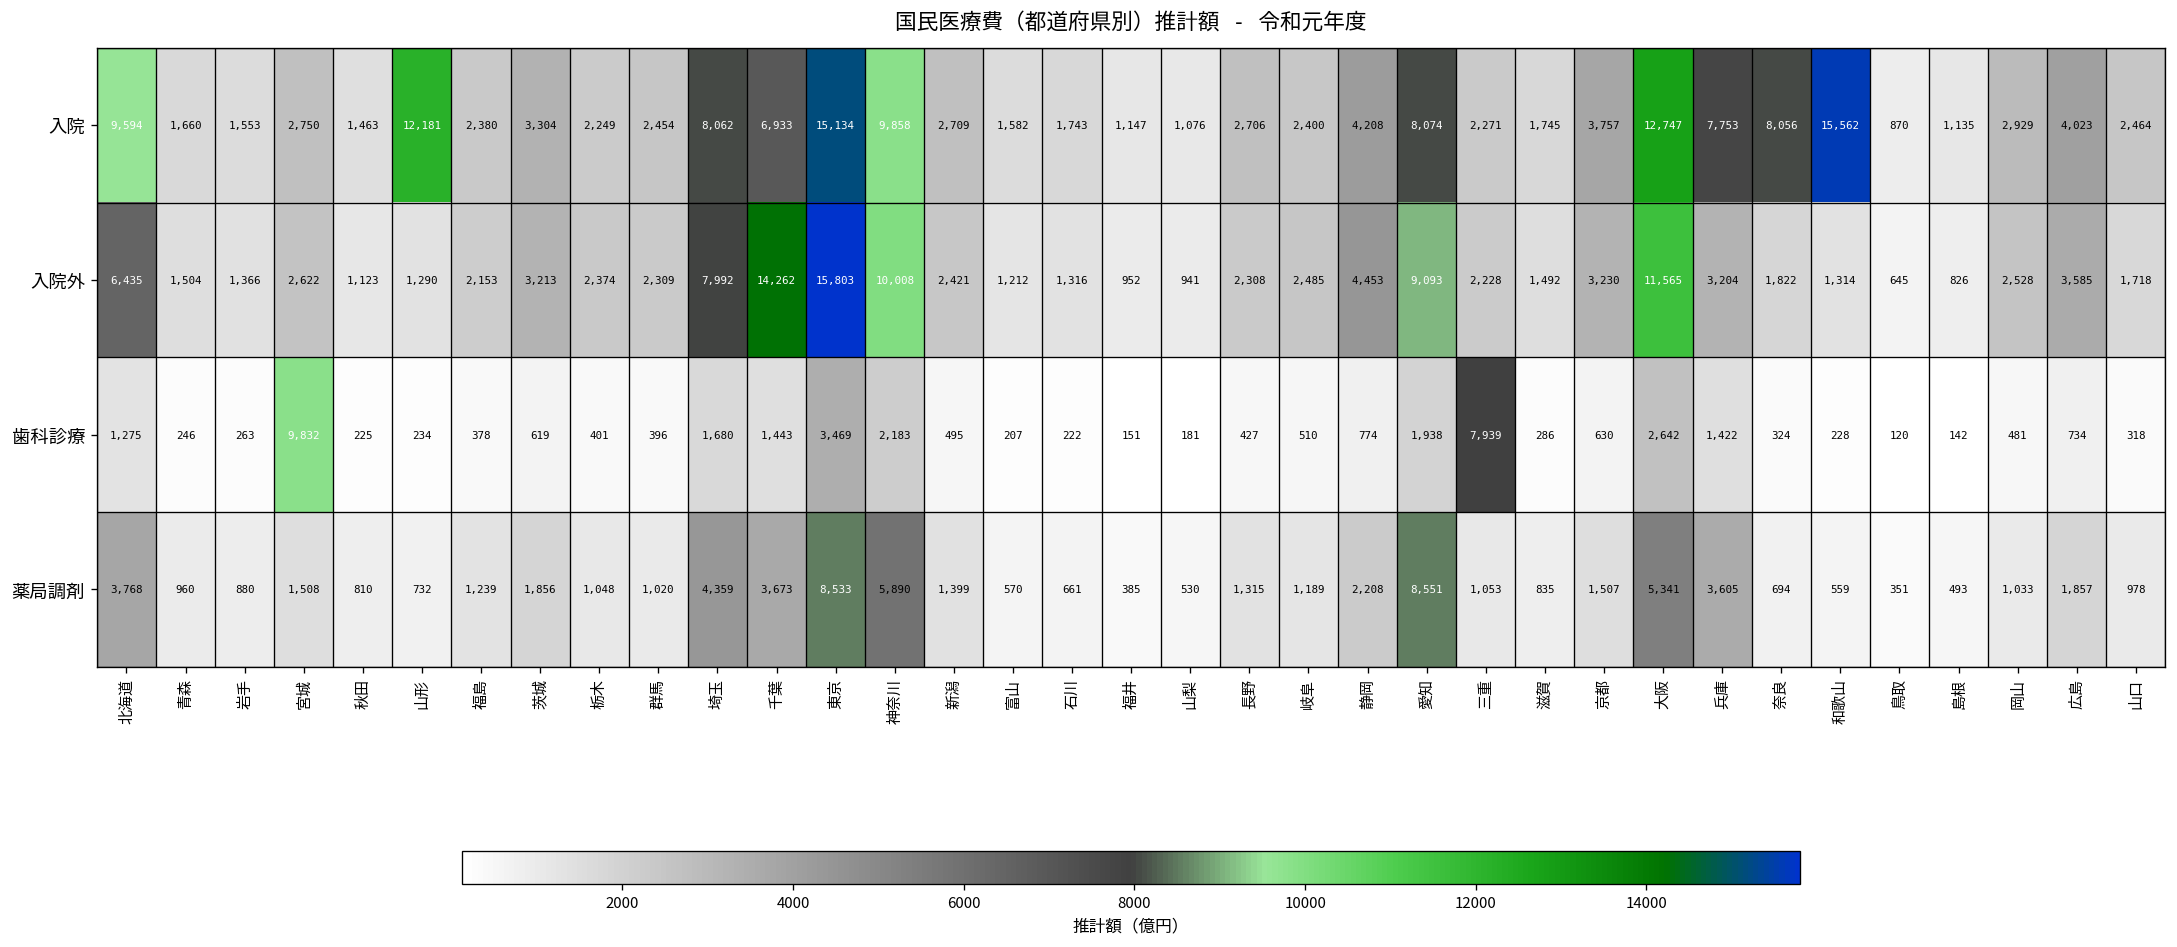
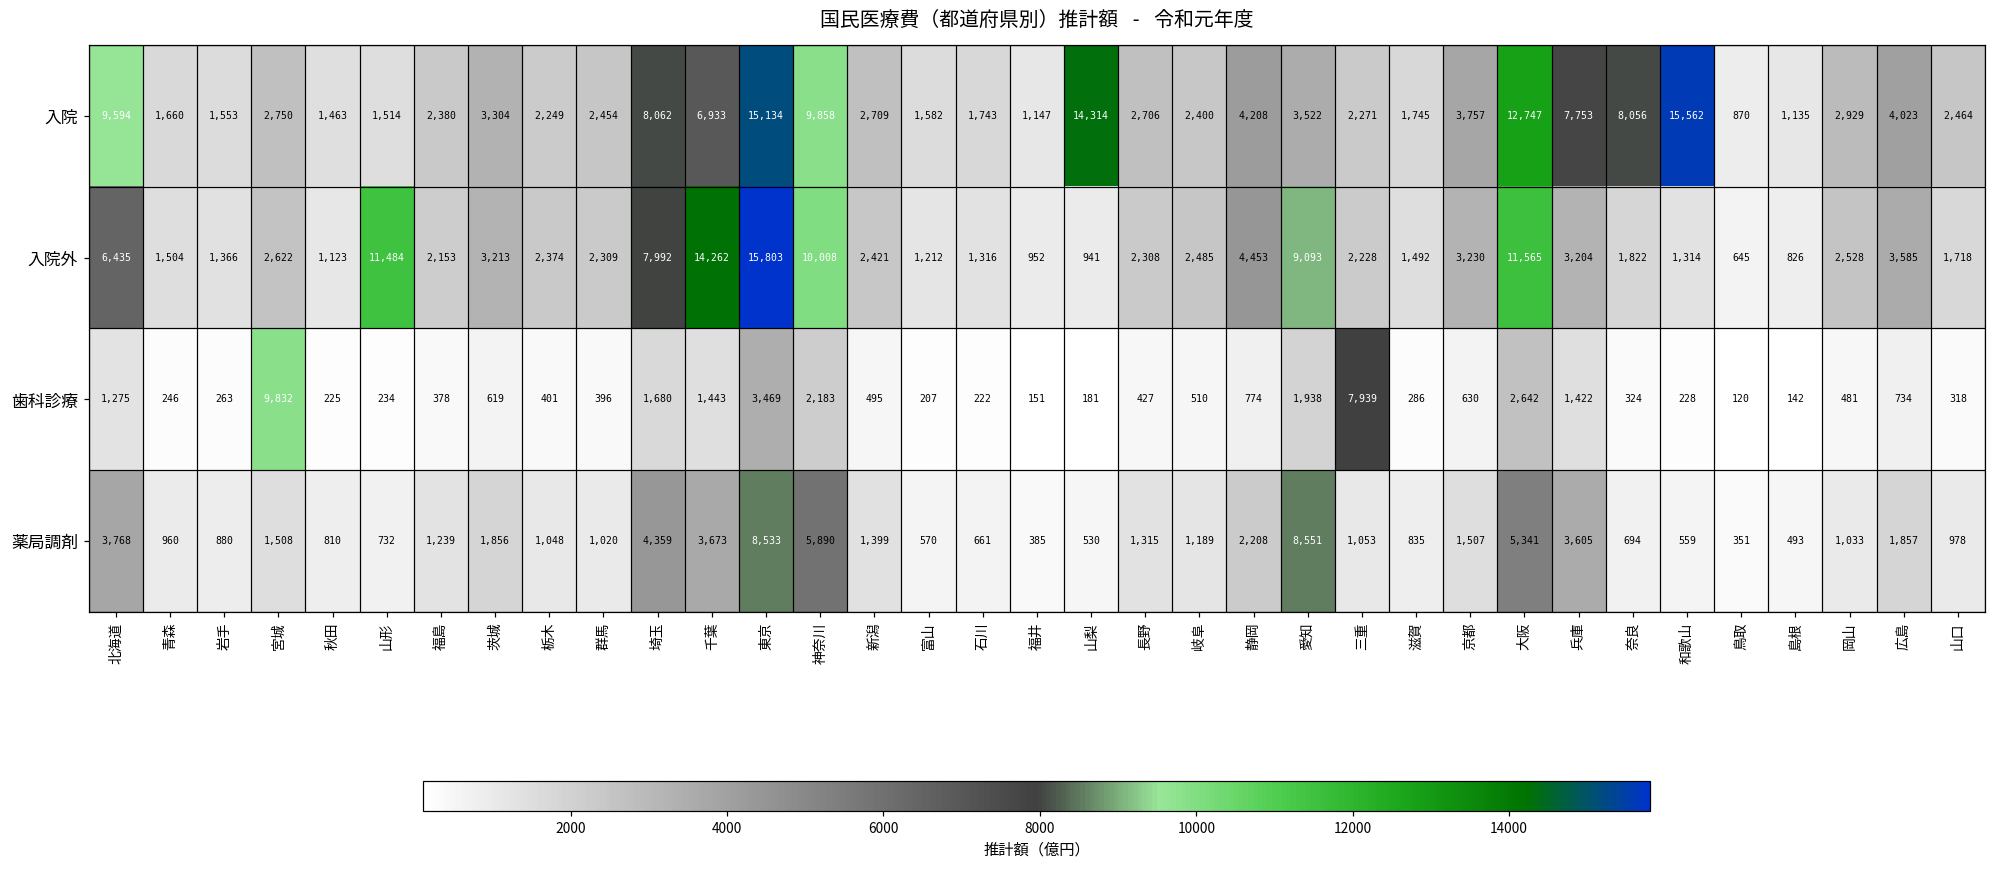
  {
    "入院": {
      "北海道": "9,594",
      "青森": "1,660",
      "岩手": "1,553",
      "宮城": "2,750",
      "秋田": "1,463",
-     "山形": "12,181",
+     "山形": "1,514",
      "福島": "2,380",
      "茨城": "3,304",
      "栃木": "2,249",
      "群馬": "2,454",
      "埼玉": "8,062",
      "千葉": "6,933",
      "東京": "15,134",
      "神奈川": "9,858",
      "新潟": "2,709",
      "富山": "1,582",
      "石川": "1,743",
      "福井": "1,147",
-     "山梨": "1,076",
+     "山梨": "14,314",
      "長野": "2,706",
      "岐阜": "2,400",
      "静岡": "4,208",
-     "愛知": "8,074",
+     "愛知": "3,522",
      "三重": "2,271",
      "滋賀": "1,745",
      "京都": "3,757",
      "大阪": "12,747",
      "兵庫": "7,753",
      "奈良": "8,056",
      "和歌山": "15,562",
      "鳥取": "870",
      "島根": "1,135",
      "岡山": "2,929",
      "広島": "4,023",
      "山口": "2,464"
    },
    "入院外": {
      "北海道": "6,435",
      "青森": "1,504",
      "岩手": "1,366",
      "宮城": "2,622",
      "秋田": "1,123",
-     "山形": "1,290",
+     "山形": "11,484",
      "福島": "2,153",
      "茨城": "3,213",
      "栃木": "2,374",
      "群馬": "2,309",
      "埼玉": "7,992",
      "千葉": "14,262",
      "東京": "15,803",
      "神奈川": "10,008",
      "新潟": "2,421",
      "富山": "1,212",
      "石川": "1,316",
      "福井": "952",
      "山梨": "941",
      "長野": "2,308",
      "岐阜": "2,485",
      "静岡": "4,453",
      "愛知": "9,093",
      "三重": "2,228",
      "滋賀": "1,492",
      "京都": "3,230",
      "大阪": "11,565",
      "兵庫": "3,204",
      "奈良": "1,822",
      "和歌山": "1,314",
      "鳥取": "645",
      "島根": "826",
      "岡山": "2,528",
      "広島": "3,585",
      "山口": "1,718"
    },
    "歯科診療": {
      "北海道": "1,275",
      "青森": "246",
      "岩手": "263",
      "宮城": "9,832",
      "秋田": "225",
      "山形": "234",
      "福島": "378",
      "茨城": "619",
      "栃木": "401",
      "群馬": "396",
      "埼玉": "1,680",
      "千葉": "1,443",
      "東京": "3,469",
      "神奈川": "2,183",
      "新潟": "495",
      "富山": "207",
      "石川": "222",
      "福井": "151",
      "山梨": "181",
      "長野": "427",
      "岐阜": "510",
      "静岡": "774",
      "愛知": "1,938",
      "三重": "7,939",
      "滋賀": "286",
      "京都": "630",
      "大阪": "2,642",
      "兵庫": "1,422",
      "奈良": "324",
      "和歌山": "228",
      "鳥取": "120",
      "島根": "142",
      "岡山": "481",
      "広島": "734",
      "山口": "318"
    },
    "薬局調剤": {
      "北海道": "3,768",
      "青森": "960",
      "岩手": "880",
      "宮城": "1,508",
      "秋田": "810",
      "山形": "732",
      "福島": "1,239",
      "茨城": "1,856",
      "栃木": "1,048",
      "群馬": "1,020",
      "埼玉": "4,359",
      "千葉": "3,673",
      "東京": "8,533",
      "神奈川": "5,890",
      "新潟": "1,399",
      "富山": "570",
      "石川": "661",
      "福井": "385",
      "山梨": "530",
      "長野": "1,315",
      "岐阜": "1,189",
      "静岡": "2,208",
      "愛知": "8,551",
      "三重": "1,053",
      "滋賀": "835",
      "京都": "1,507",
      "大阪": "5,341",
      "兵庫": "3,605",
      "奈良": "694",
      "和歌山": "559",
      "鳥取": "351",
      "島根": "493",
      "岡山": "1,033",
      "広島": "1,857",
      "山口": "978"
    }
  }
